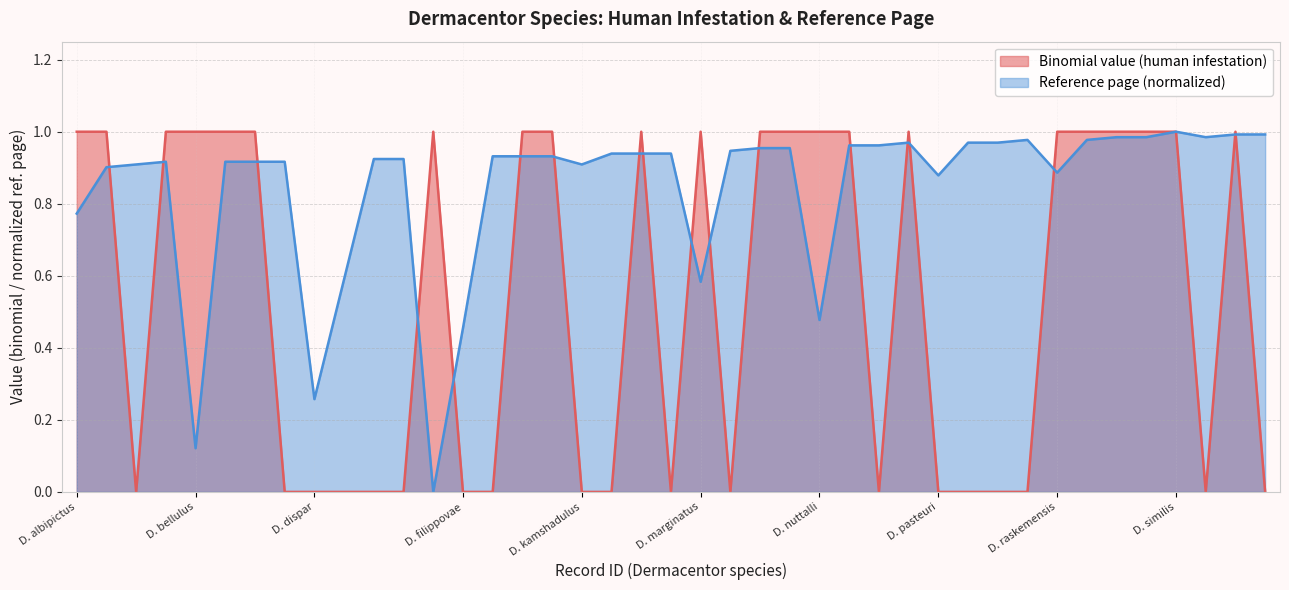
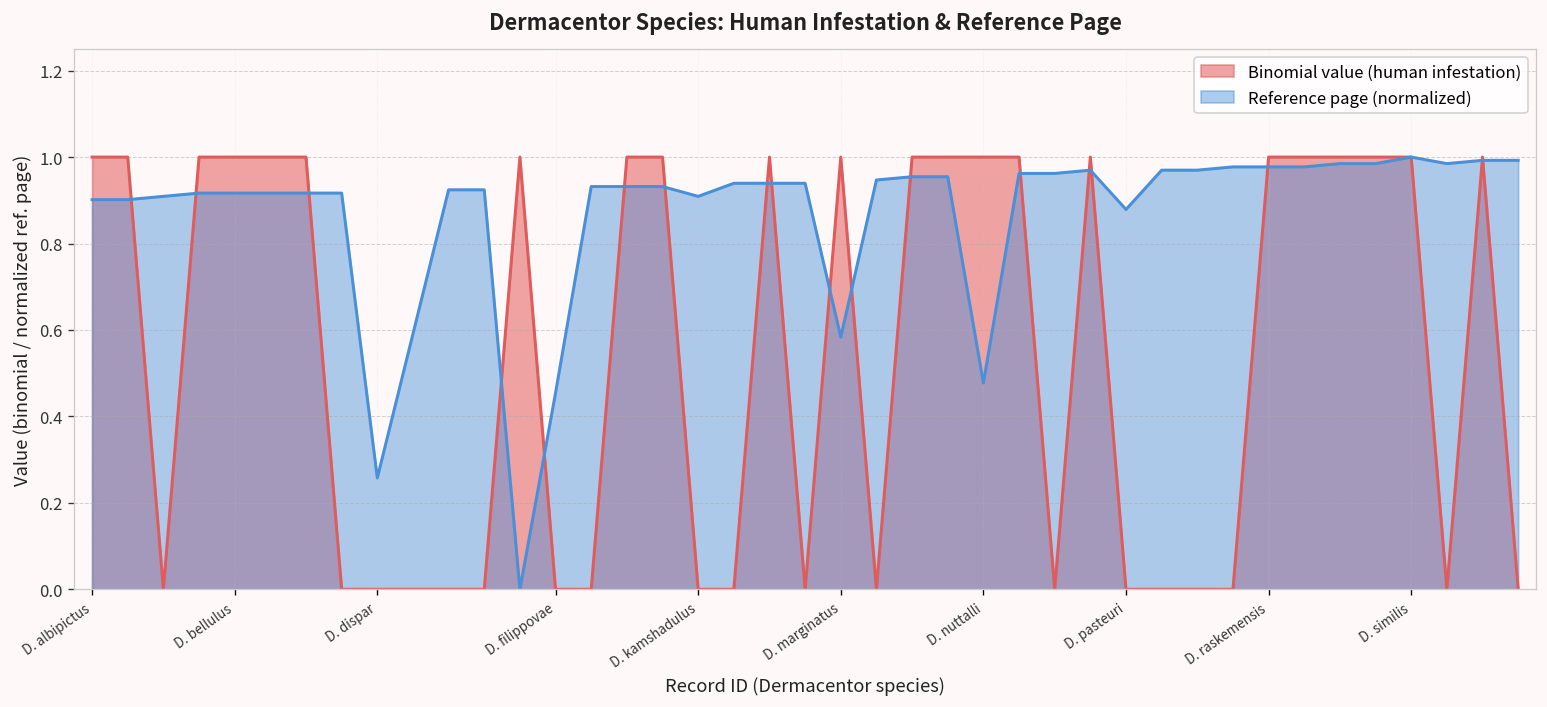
  {
    "Binomial value (human infestation)": {
      "D. albipictus": 1.00,
      "D. bellulus": 1.00,
      "D. dispar": 0.00,
      "D. filippovae": 0.00,
      "D. kamshadulus": 0.00,
      "D. marginatus": 1.00,
      "D. nuttalli": 1.00,
      "D. pasteuri": 0.00,
      "D. raskemensis": 1.00
    },
    "Reference page (normalized)": {
-     "D. albipictus": 0.77,
-     "D. bellulus": 0.12,
+     "D. albipictus": 0.90,
+     "D. bellulus": 0.92,
      "D. dispar": 0.26,
      "D. filippovae": 0.45,
      "D. kamshadulus": 0.91,
      "D. marginatus": 0.58,
      "D. nuttalli": 0.48,
      "D. pasteuri": 0.88,
-     "D. raskemensis": 0.89
+     "D. raskemensis": 0.98
    }
  }
